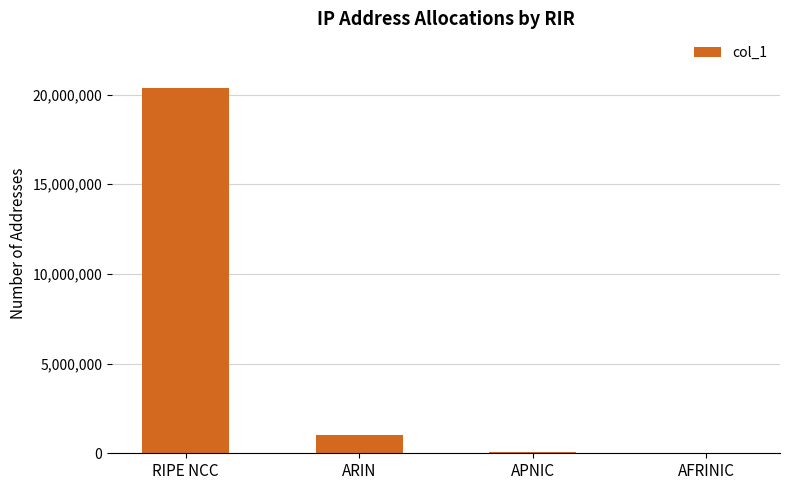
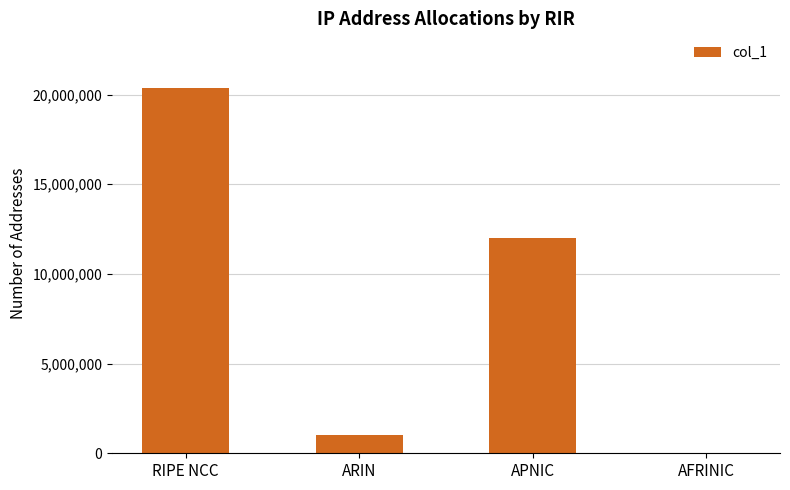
  {
    "RIPE NCC": "20,400,000",
    "ARIN": "1,000,000",
-   "APNIC": "100,000"
+   "APNIC": "12,000,000"
  }
